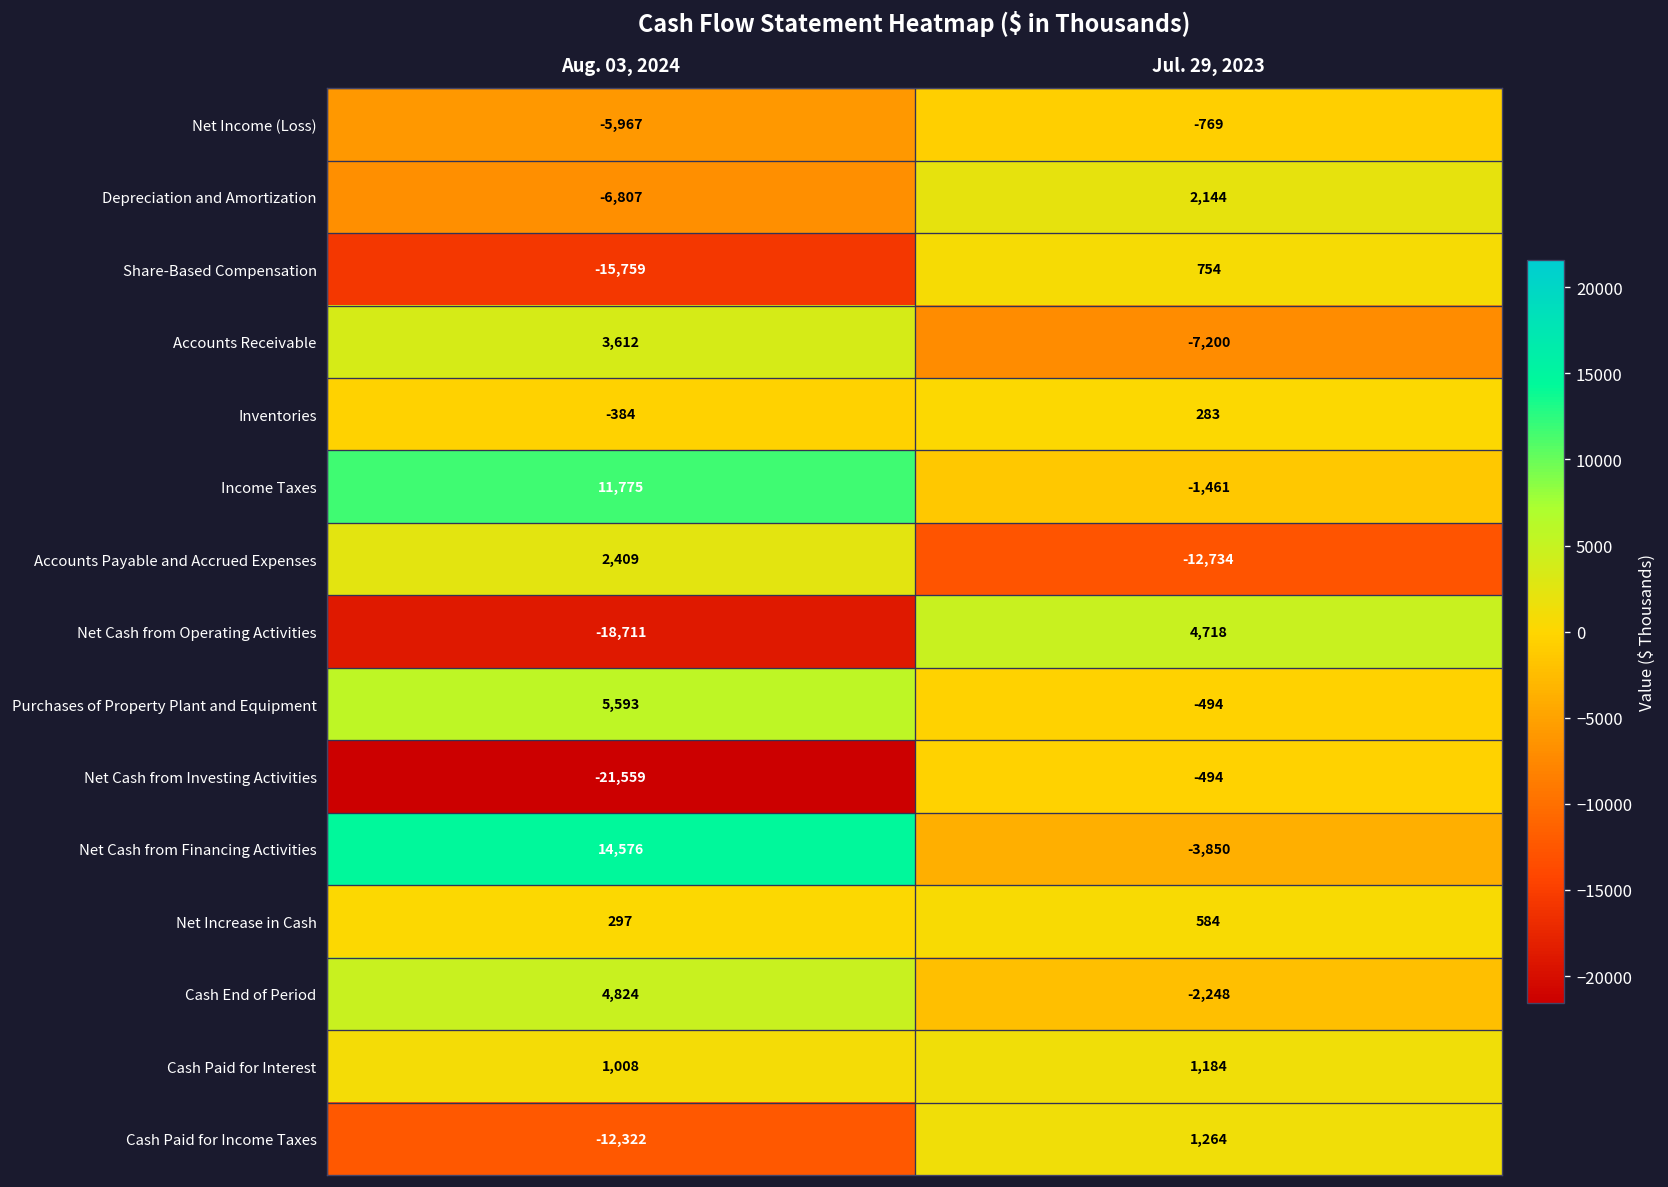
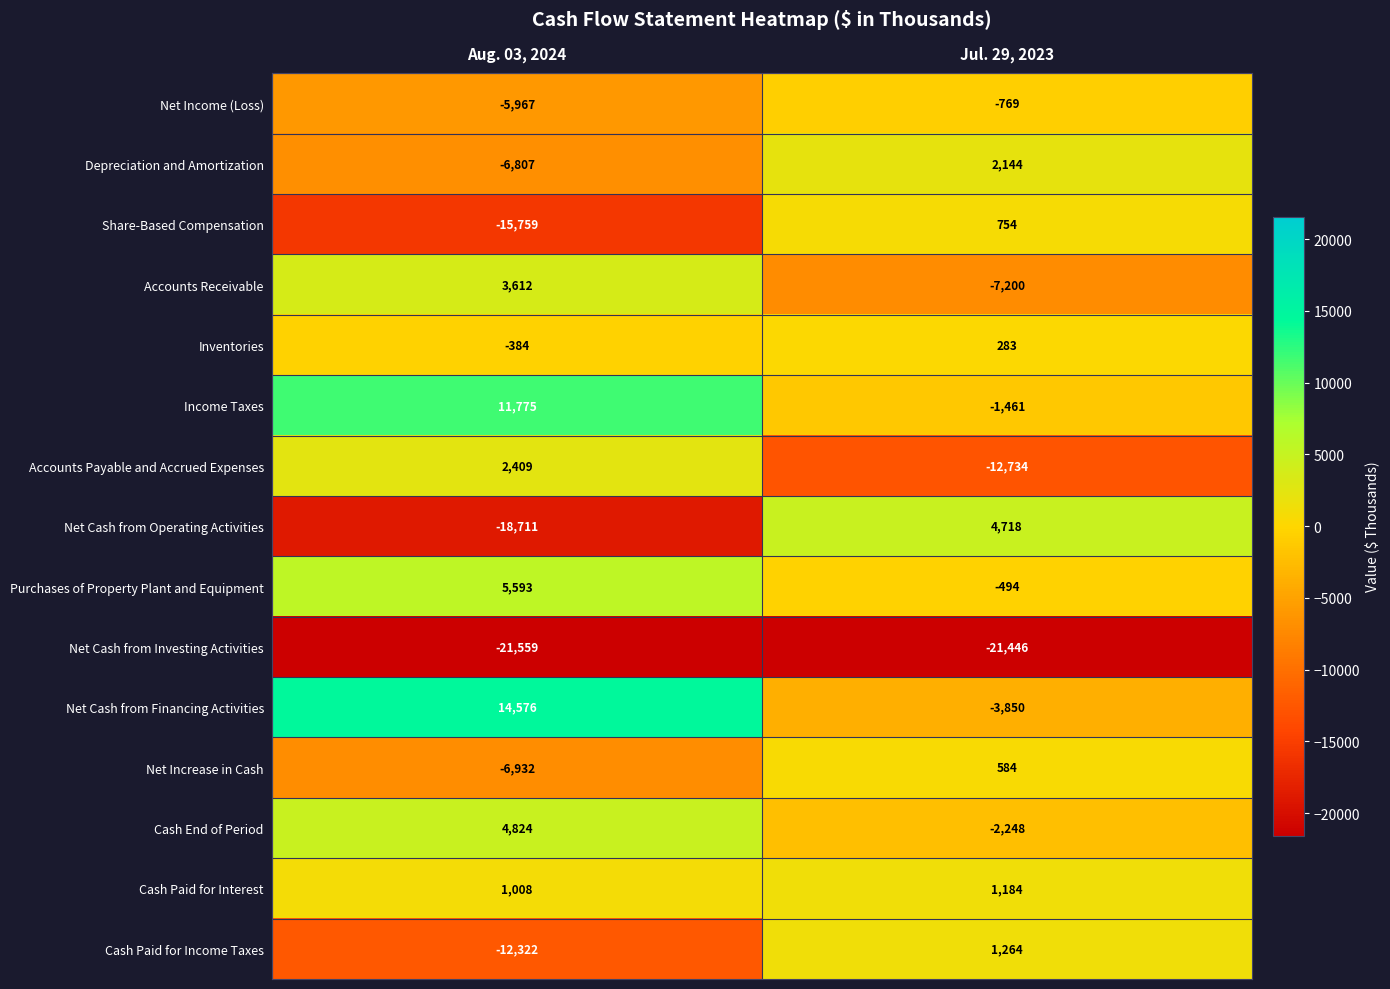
  {
    "Net Income (Loss)": {
      "Aug. 03, 2024": "-5,967",
      "Jul. 29, 2023": "-769"
    },
    "Depreciation and Amortization": {
      "Aug. 03, 2024": "-6,807",
      "Jul. 29, 2023": "2,144"
    },
    "Share-Based Compensation": {
      "Aug. 03, 2024": "-15,759",
      "Jul. 29, 2023": "754"
    },
    "Accounts Receivable": {
      "Aug. 03, 2024": "3,612",
      "Jul. 29, 2023": "-7,200"
    },
    "Inventories": {
      "Aug. 03, 2024": "-384",
      "Jul. 29, 2023": "283"
    },
    "Income Taxes": {
      "Aug. 03, 2024": "11,775",
      "Jul. 29, 2023": "-1,461"
    },
    "Accounts Payable and Accrued Expenses": {
      "Aug. 03, 2024": "2,409",
      "Jul. 29, 2023": "-12,734"
    },
    "Net Cash from Operating Activities": {
      "Aug. 03, 2024": "-18,711",
      "Jul. 29, 2023": "4,718"
    },
    "Purchases of Property Plant and Equipment": {
      "Aug. 03, 2024": "5,593",
      "Jul. 29, 2023": "-494"
    },
    "Net Cash from Investing Activities": {
      "Aug. 03, 2024": "-21,559",
-     "Jul. 29, 2023": "-494"
+     "Jul. 29, 2023": "-21,446"
    },
    "Net Cash from Financing Activities": {
      "Aug. 03, 2024": "14,576",
      "Jul. 29, 2023": "-3,850"
    },
    "Net Increase in Cash": {
-     "Aug. 03, 2024": "297",
+     "Aug. 03, 2024": "-6,932",
      "Jul. 29, 2023": "584"
    },
    "Cash End of Period": {
      "Aug. 03, 2024": "4,824",
      "Jul. 29, 2023": "-2,248"
    },
    "Cash Paid for Interest": {
      "Aug. 03, 2024": "1,008",
      "Jul. 29, 2023": "1,184"
    },
    "Cash Paid for Income Taxes": {
      "Aug. 03, 2024": "-12,322",
      "Jul. 29, 2023": "1,264"
    }
  }
